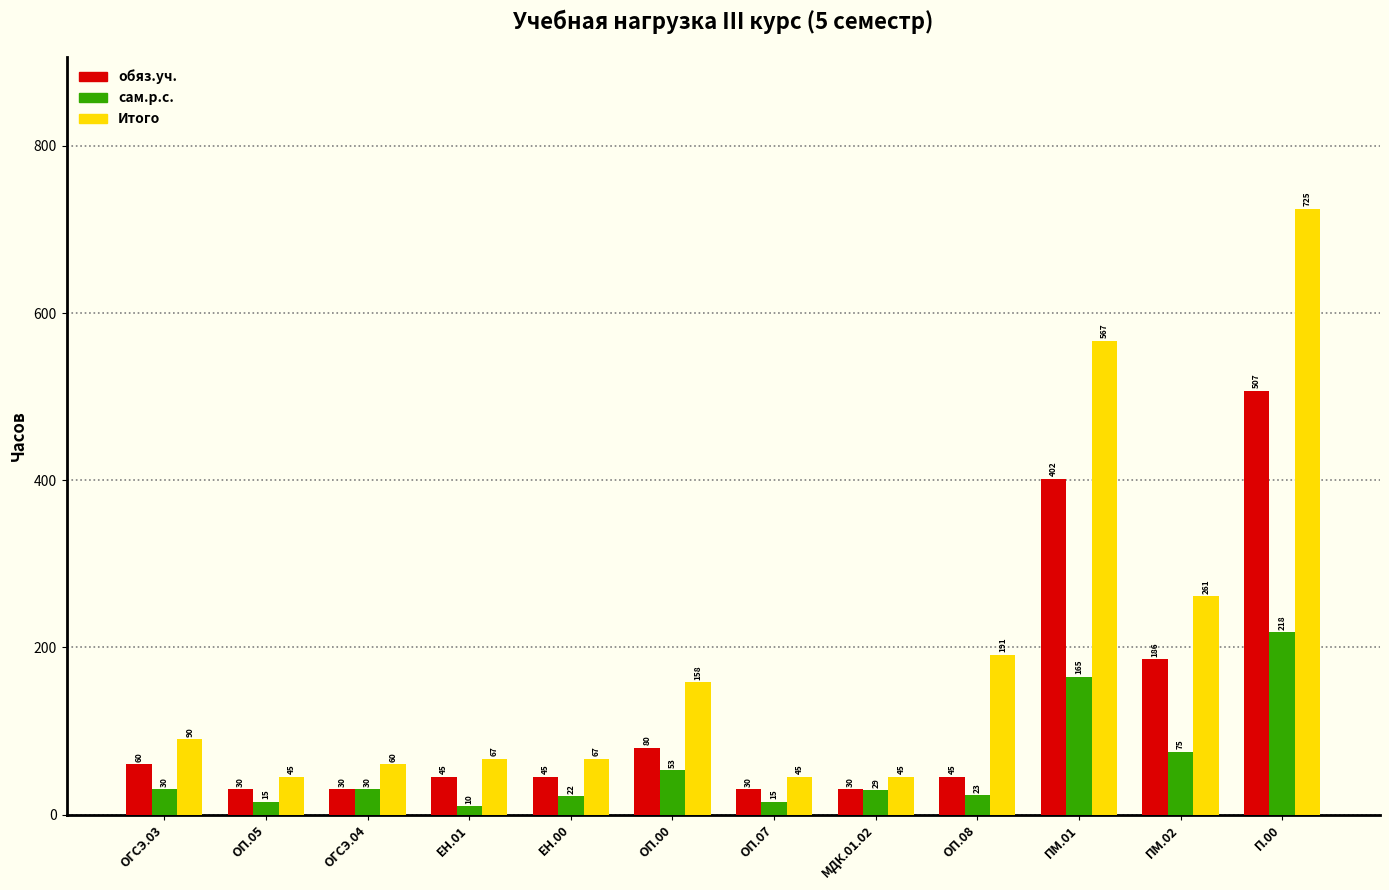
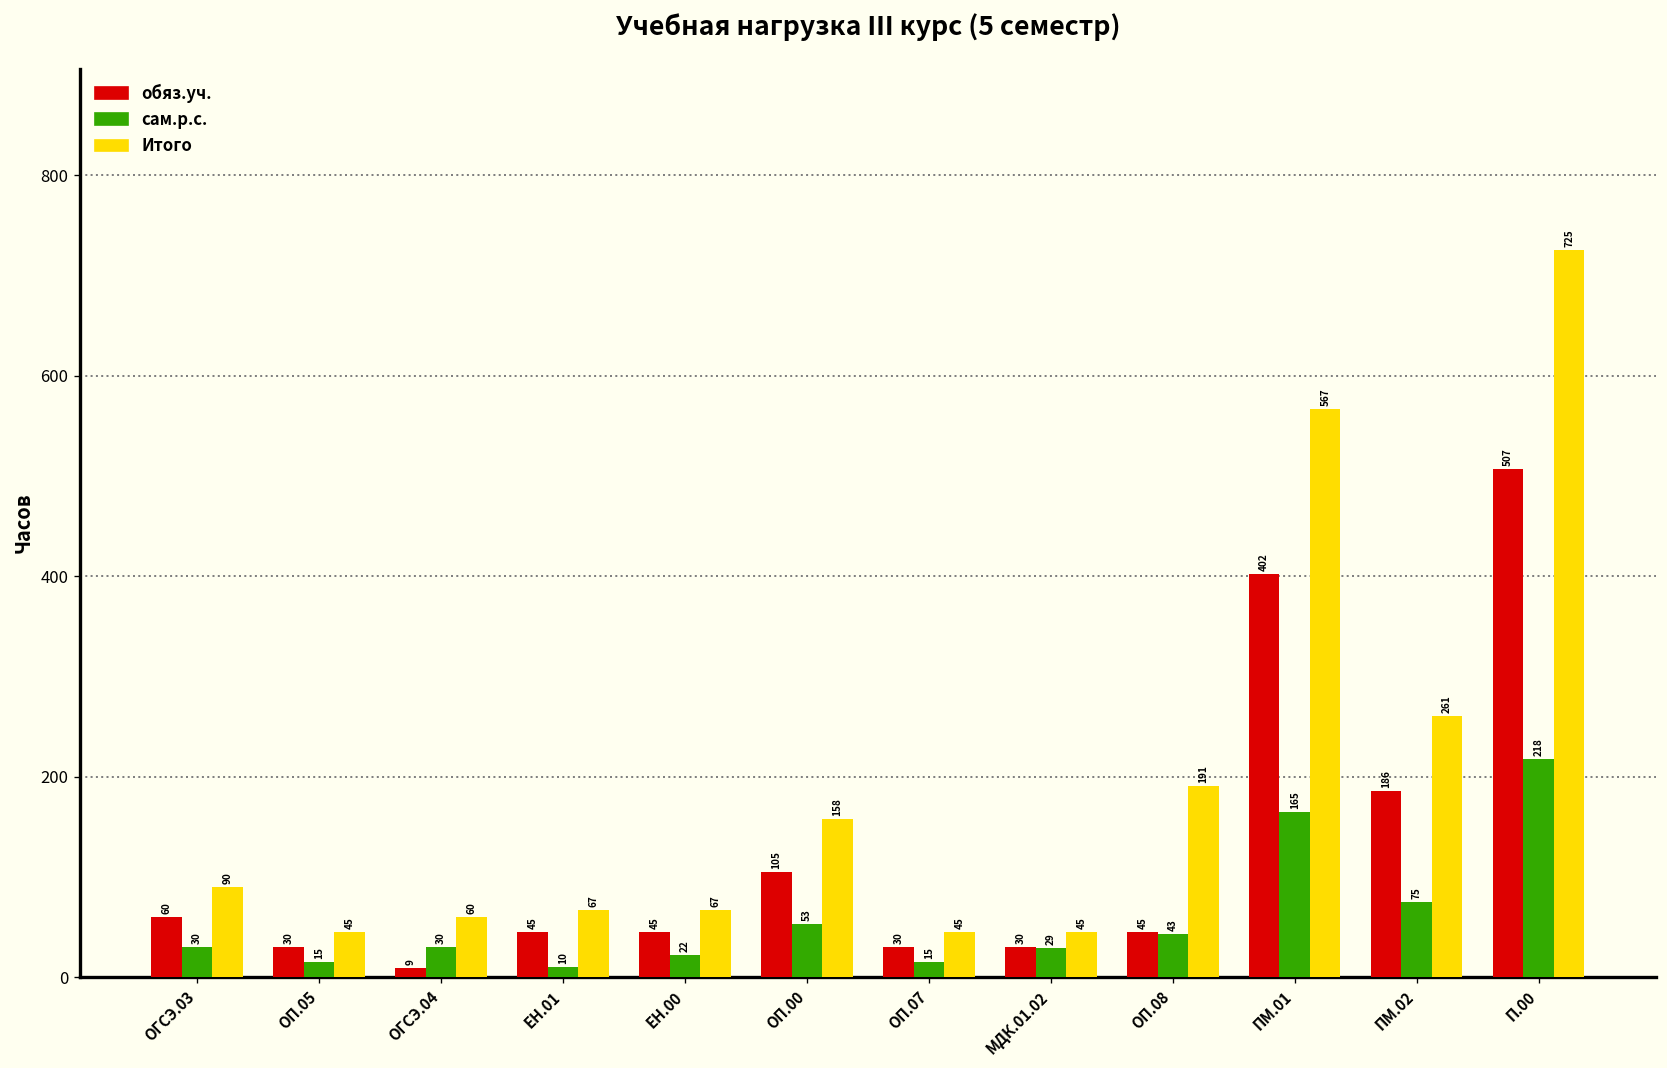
  {
    "обяз.уч.": {
      "ОГСЭ.03": 60,
      "ОП.05": 30,
-     "ОГСЭ.04": 30,
+     "ОГСЭ.04": 9,
      "ЕН.01": 45,
      "ЕН.00": 45,
-     "ОП.00": 80,
+     "ОП.00": 105,
      "ОП.07": 30,
      "МДК.01.02": 30,
      "ОП.08": 45,
      "ПМ.01": 402,
      "ПМ.02": 186,
      "П.00": 507
    },
    "сам.р.с.": {
      "ОГСЭ.03": 30,
      "ОП.05": 15,
      "ОГСЭ.04": 30,
      "ЕН.01": 10,
      "ЕН.00": 22,
      "ОП.00": 53,
      "ОП.07": 15,
      "МДК.01.02": 29,
-     "ОП.08": 23,
+     "ОП.08": 43,
      "ПМ.01": 165,
      "ПМ.02": 75,
      "П.00": 218
    },
    "Итого": {
      "ОГСЭ.03": 90,
      "ОП.05": 45,
      "ОГСЭ.04": 60,
      "ЕН.01": 67,
      "ЕН.00": 67,
      "ОП.00": 158,
      "ОП.07": 45,
      "МДК.01.02": 45,
      "ОП.08": 191,
      "ПМ.01": 567,
      "ПМ.02": 261,
      "П.00": 725
    }
  }
